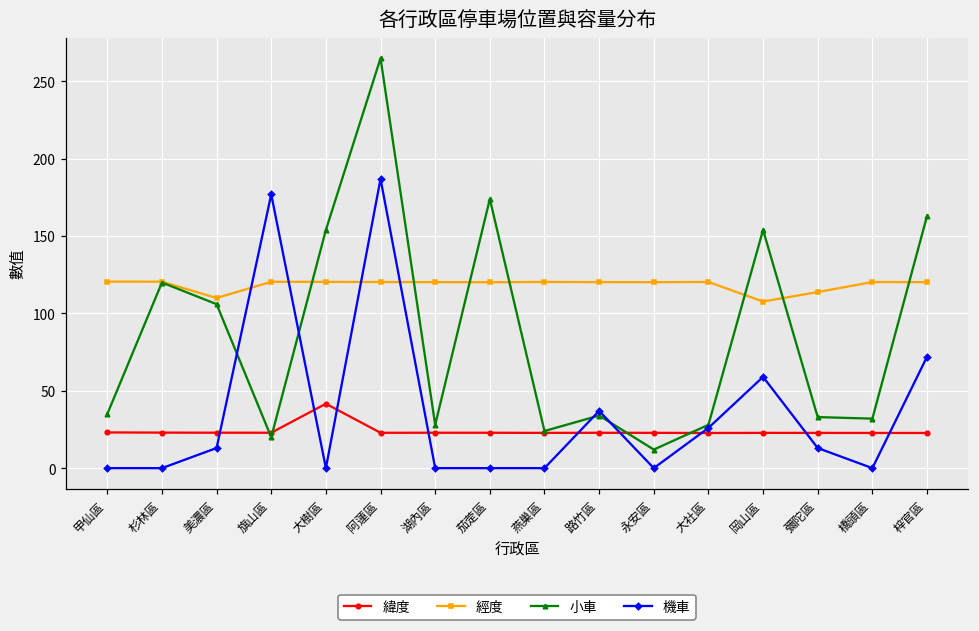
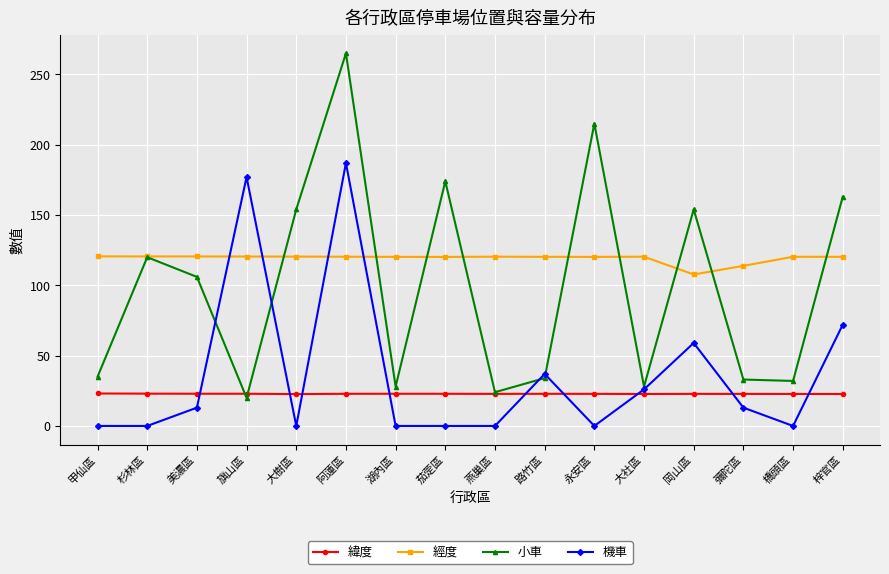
  {
    "緯度": {
      "甲仙區": 23,
      "杉林區": 23,
      "美濃區": 23,
      "旗山區": 23,
-     "大樹區": 42,
+     "大樹區": 23,
      "阿蓮區": 23,
      "湖內區": 23,
      "茄萣區": 23,
      "路竹區": 23,
      "永安區": 23,
      "大社區": 23,
      "岡山區": 23,
      "彌陀區": 23,
      "橋頭區": 23,
      "梓官區": 23
    },
    "經度": {
      "甲仙區": 121,
-     "美濃區": 110,
+     "美濃區": 121,
      "旗山區": 120,
      "大樹區": 120,
      "阿蓮區": 120,
      "湖內區": 120,
      "茄萣區": 120,
      "燕巢區": 120,
      "路竹區": 120,
      "永安區": 120,
      "大社區": 120,
      "岡山區": 108,
      "彌陀區": 114,
      "橋頭區": 120,
      "梓官區": 120
    },
    "小車": {
      "甲仙區": 35,
      "美濃區": 106,
      "旗山區": 20,
      "大樹區": 154,
      "阿蓮區": 265,
      "湖內區": 28,
      "茄萣區": 174,
      "路竹區": 34,
-     "永安區": 12,
+     "永安區": 215,
      "大社區": 28,
      "岡山區": 154,
      "彌陀區": 33,
      "橋頭區": 32,
      "梓官區": 163
    },
    "機車": {
      "甲仙區": 0,
      "杉林區": 0,
      "美濃區": 13,
      "旗山區": 177,
      "大樹區": 0,
      "阿蓮區": 187,
      "湖內區": 0,
      "茄萣區": 0,
      "燕巢區": 0,
      "路竹區": 37,
      "永安區": 0,
      "大社區": 26,
      "岡山區": 59,
      "彌陀區": 13,
      "橋頭區": 0,
      "梓官區": 72
    }
  }
